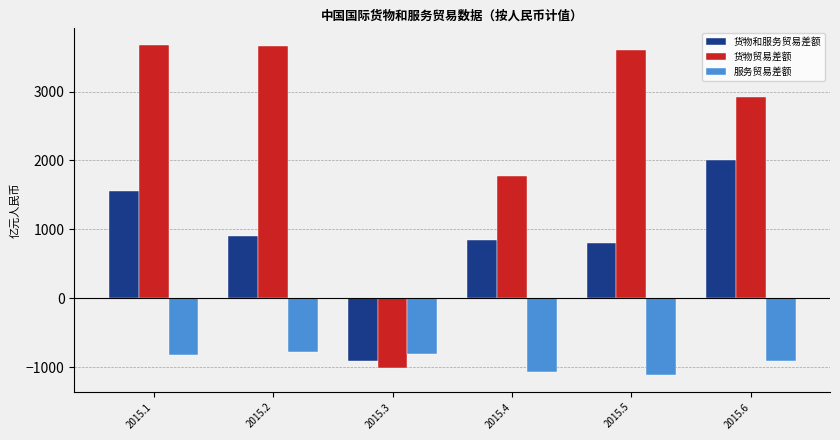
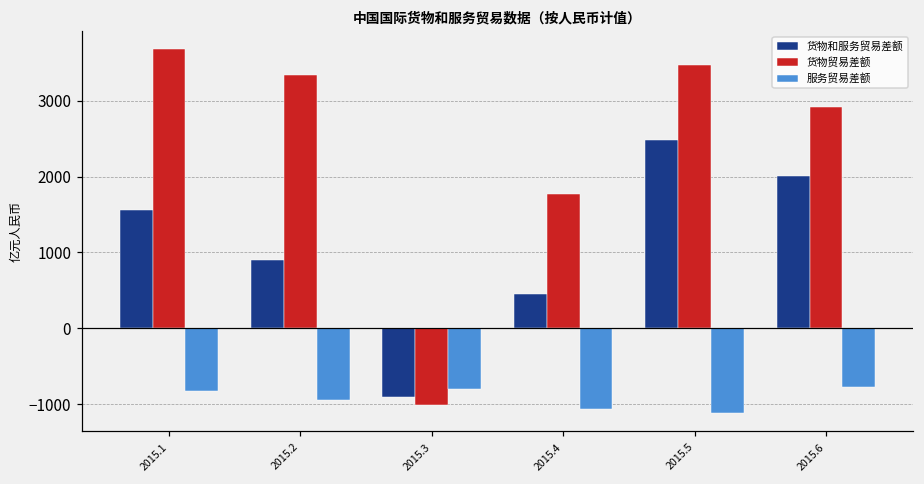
  {
    "货物和服务贸易差额": {
      "2015.1": 1600,
      "2015.2": 900,
      "2015.3": -900,
-     "2015.4": 800,
-     "2015.5": 800,
+     "2015.4": 500,
+     "2015.5": 2500,
      "2015.6": 2000
    },
    "货物贸易差额": {
      "2015.1": 3700,
-     "2015.2": 3700,
+     "2015.2": 3300,
      "2015.3": -1000,
      "2015.4": 1800,
-     "2015.5": 3600,
+     "2015.5": 3500,
      "2015.6": 2900
    },
    "服务贸易差额": {
      "2015.1": -800,
-     "2015.2": -800,
+     "2015.2": -900,
      "2015.3": -800,
      "2015.4": -1100,
      "2015.5": -1100,
-     "2015.6": -900
+     "2015.6": -800
    }
  }
